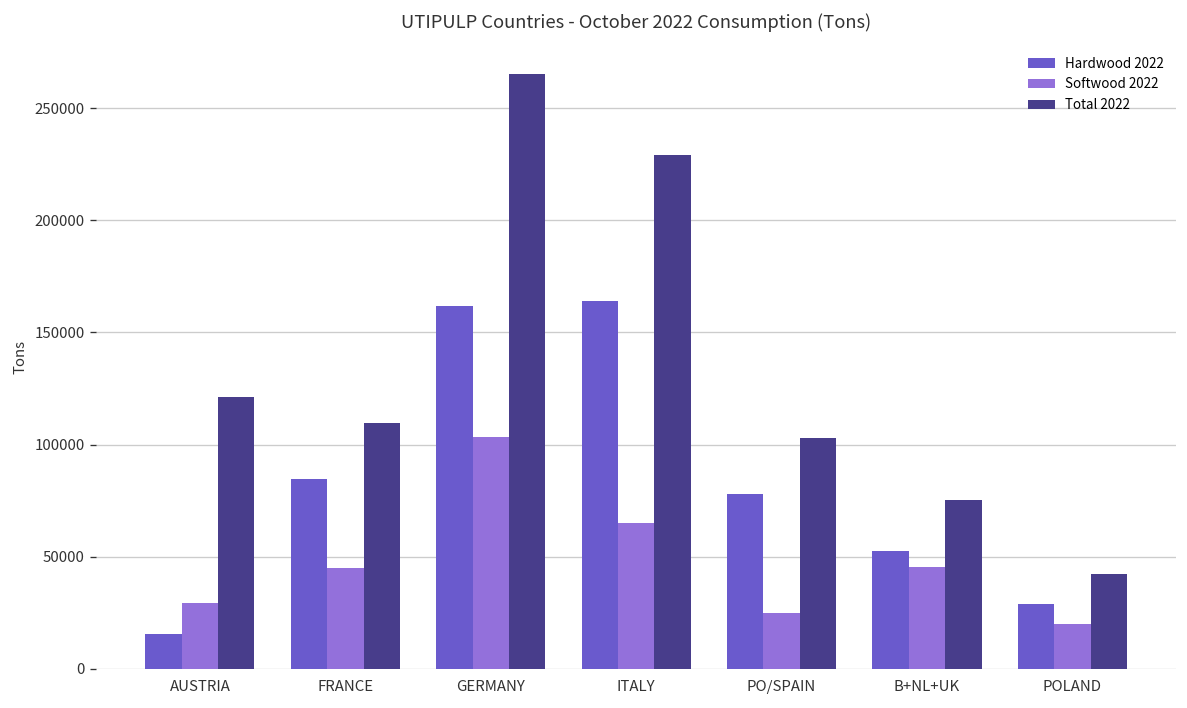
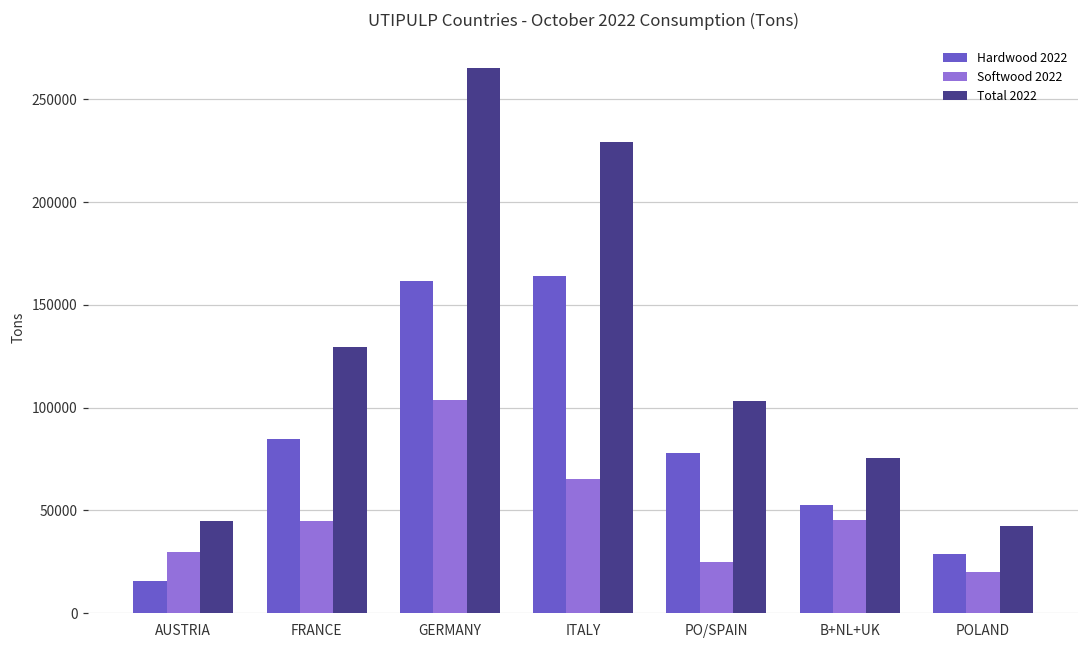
  {
    "Total 2022": {
-     "AUSTRIA": 121000,
-     "FRANCE": 109000,
+     "AUSTRIA": 45000,
+     "FRANCE": 129000,
      "GERMANY": 265000,
      "ITALY": 229000,
      "PO/SPAIN": 103000,
      "B+NL+UK": 75000,
      "POLAND": 42000
    }
  }
